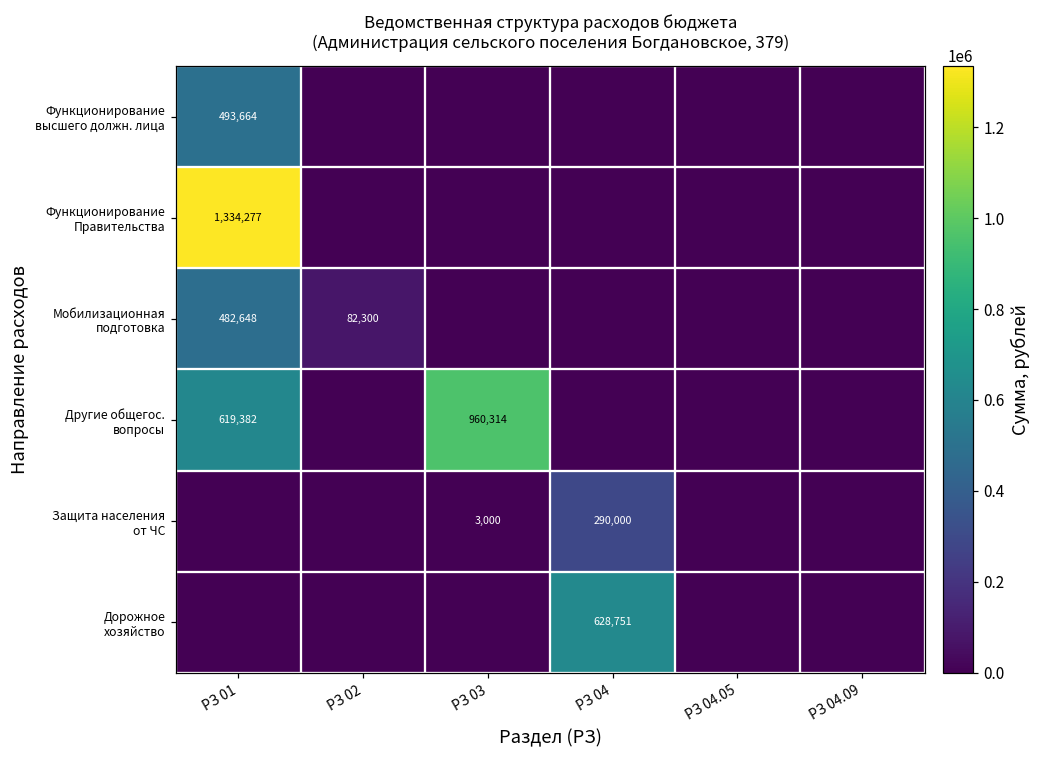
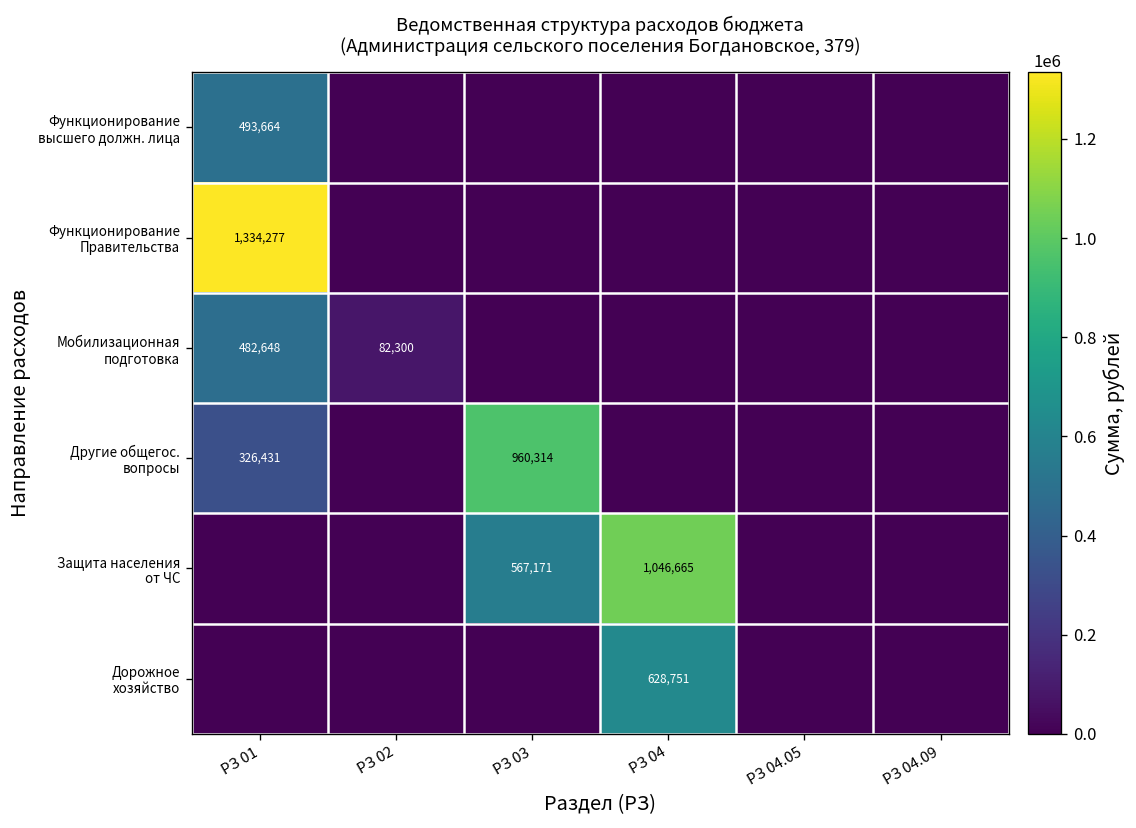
  {
    "Функционирование высшего должн. лица": {
      "РЗ 01": "493,664"
    },
    "Функционирование Правительства": {
      "РЗ 01": "1,334,277"
    },
    "Мобилизационная подготовка": {
      "РЗ 01": "482,648",
      "РЗ 02": "82,300"
    },
    "Другие общегос. вопросы": {
-     "РЗ 01": "619,382",
+     "РЗ 01": "326,431",
      "РЗ 03": "960,314"
    },
    "Защита населения от ЧС": {
-     "РЗ 03": "3,000",
-     "РЗ 04": "290,000"
+     "РЗ 03": "567,171",
+     "РЗ 04": "1,046,665"
    },
    "Дорожное хозяйство": {
      "РЗ 04": "628,751"
    }
  }
